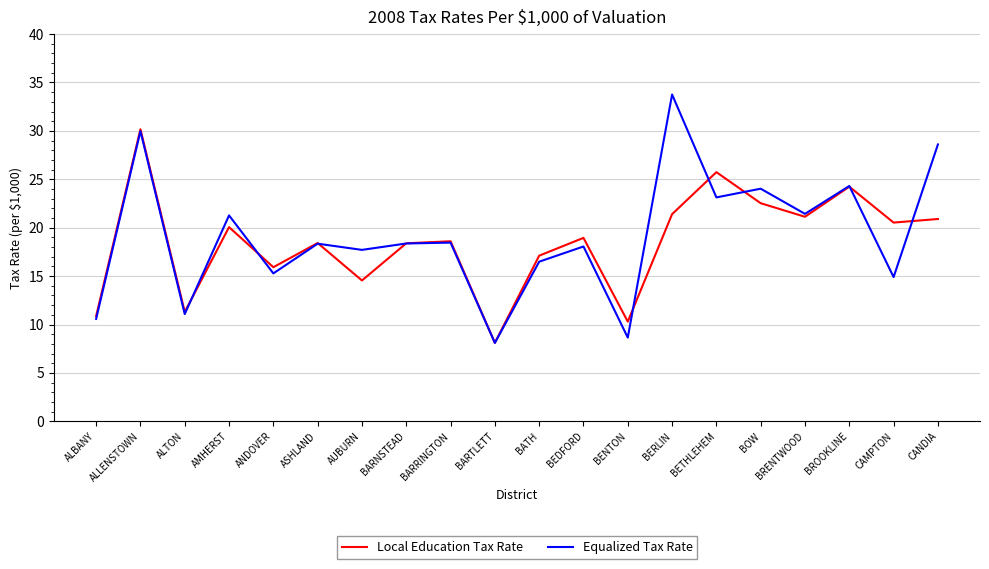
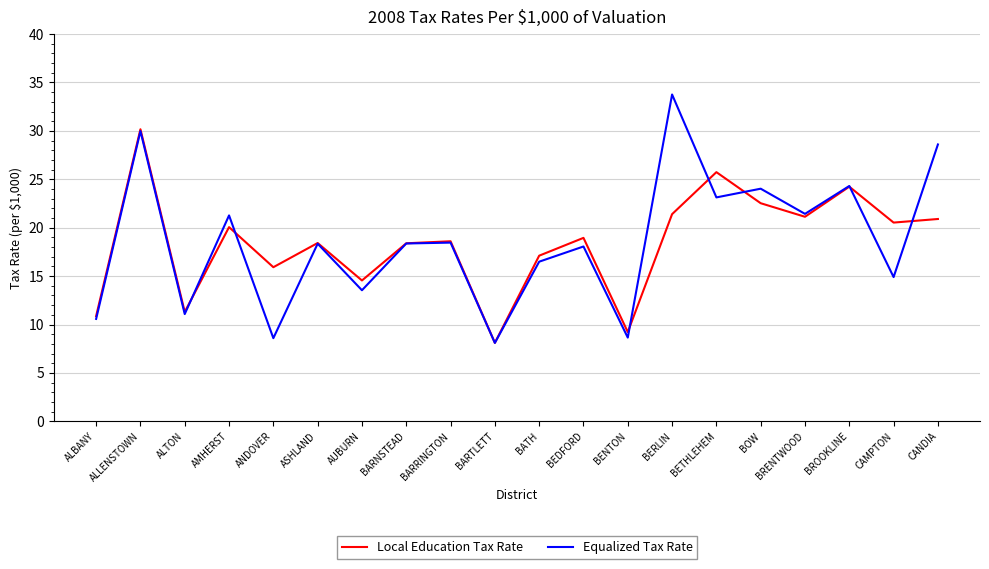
  {
    "Local Education Tax Rate": {
      "ALBANY": 11,
      "AMHERST": 20,
      "ANDOVER": 16,
      "AUBURN": 15,
      "BATH": 17,
      "BEDFORD": 19,
-     "BENTON": 10,
+     "BENTON": 9,
      "BERLIN": 21,
      "BETHLEHEM": 26,
      "BOW": 23,
      "BRENTWOOD": 21,
      "CAMPTON": 21,
      "CANDIA": 21
    },
    "Equalized Tax Rate": {
      "ALBANY": 11,
      "AMHERST": 21,
-     "ANDOVER": 15,
-     "AUBURN": 18,
+     "ANDOVER": 9,
+     "AUBURN": 14,
      "BATH": 16,
      "BEDFORD": 18,
      "BENTON": 9,
      "BERLIN": 34,
      "BETHLEHEM": 23,
      "BOW": 24,
      "BRENTWOOD": 21,
      "CAMPTON": 15,
      "CANDIA": 29
    }
  }
